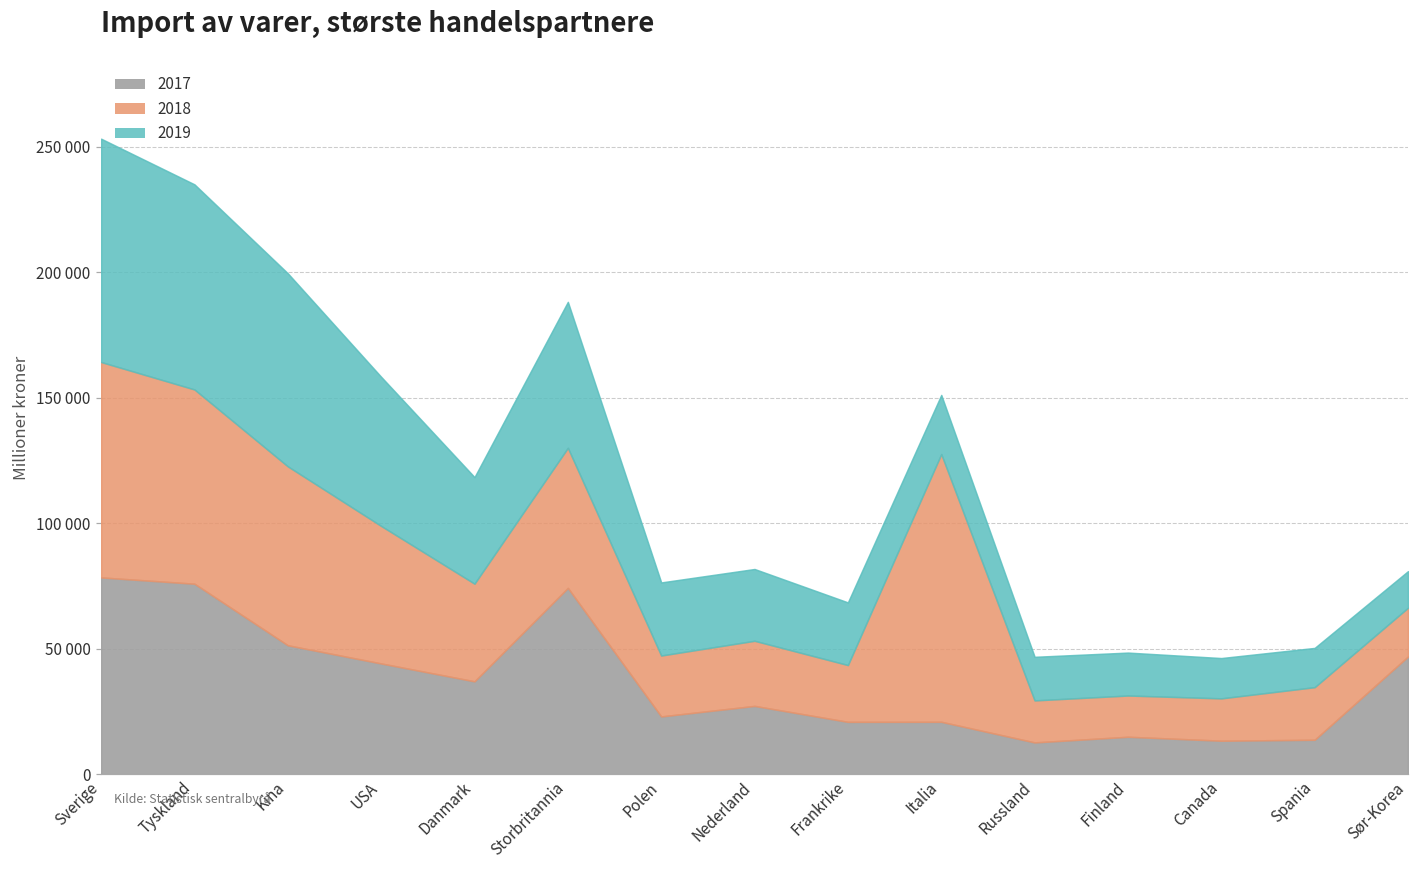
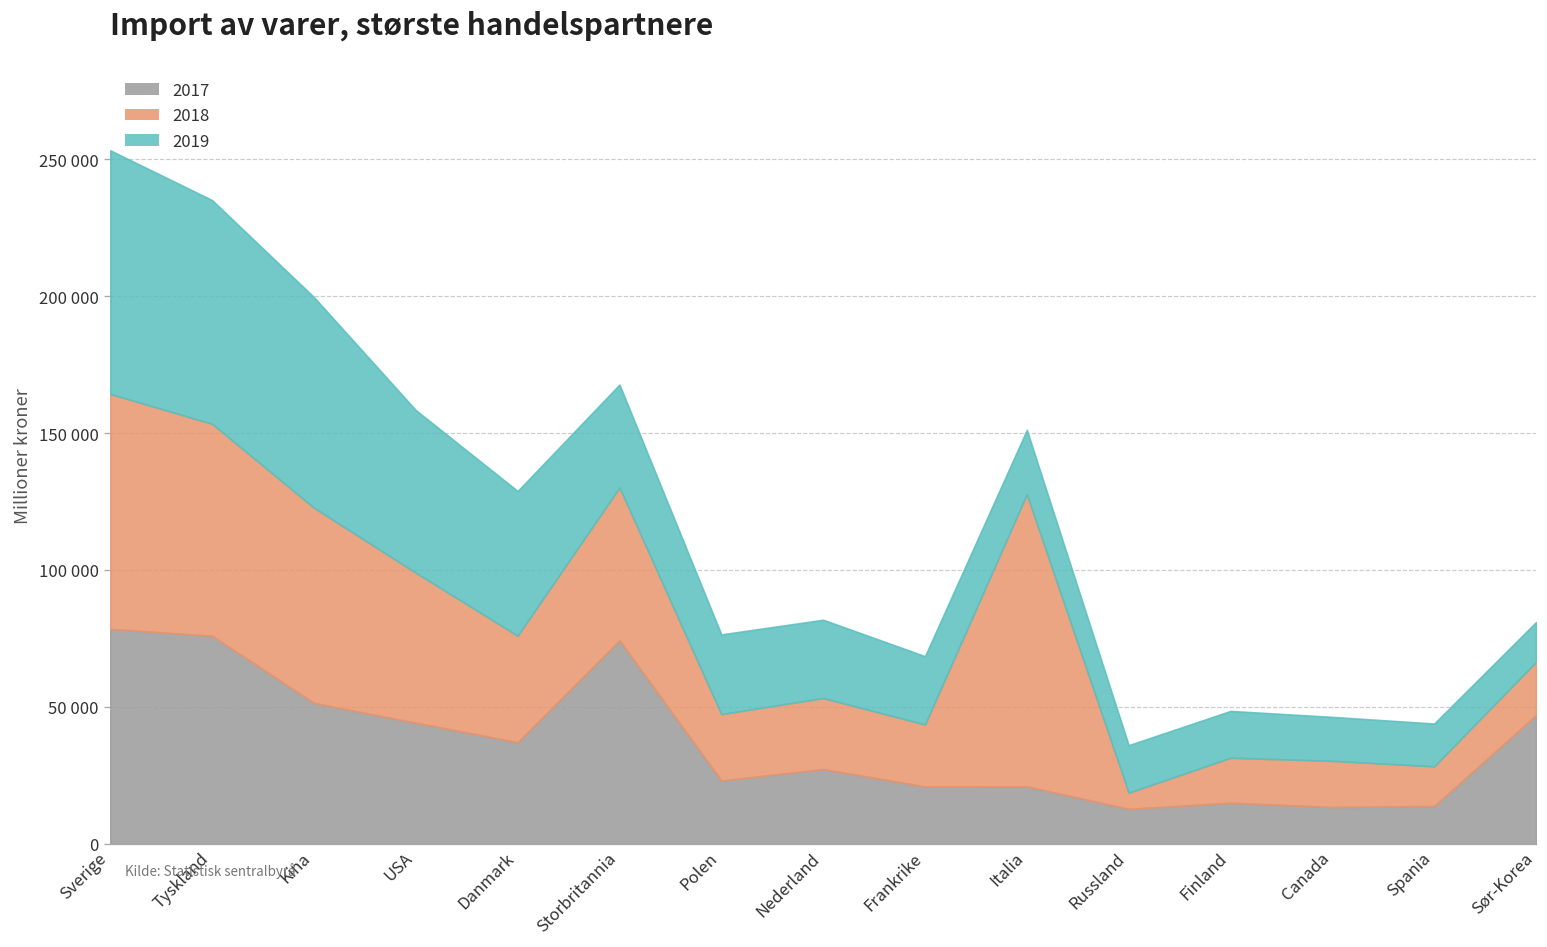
  {
    "2017": {
      "Sverige": 78000,
      "Tyskland": 76000,
      "Kina": 51000,
      "USA": 44000,
      "Danmark": 37000,
      "Storbritannia": 74000,
      "Polen": 23000,
      "Nederland": 27000,
      "Frankrike": 21000,
      "Italia": 21000,
      "Russland": 13000,
      "Finland": 15000,
      "Canada": 13000,
      "Spania": 14000,
      "Sør-Korea": 47000
    },
    "2018": {
      "Sverige": 86000,
      "Tyskland": 77000,
      "Kina": 71000,
      "USA": 55000,
      "Danmark": 39000,
      "Storbritannia": 56000,
      "Polen": 24000,
      "Nederland": 26000,
      "Frankrike": 23000,
      "Italia": 107000,
-     "Russland": 17000,
+     "Russland": 6000,
      "Finland": 16000,
      "Canada": 17000,
-     "Spania": 21000,
+     "Spania": 15000,
      "Sør-Korea": 19000
    },
    "2019": {
      "Sverige": 89000,
      "Tyskland": 82000,
      "Kina": 77000,
      "USA": 59000,
-     "Danmark": 42000,
-     "Storbritannia": 58000,
+     "Danmark": 53000,
+     "Storbritannia": 38000,
      "Polen": 29000,
      "Nederland": 29000,
      "Frankrike": 25000,
      "Italia": 24000,
      "Russland": 17000,
      "Finland": 17000,
      "Canada": 16000,
      "Spania": 16000,
      "Sør-Korea": 15000
    }
  }
